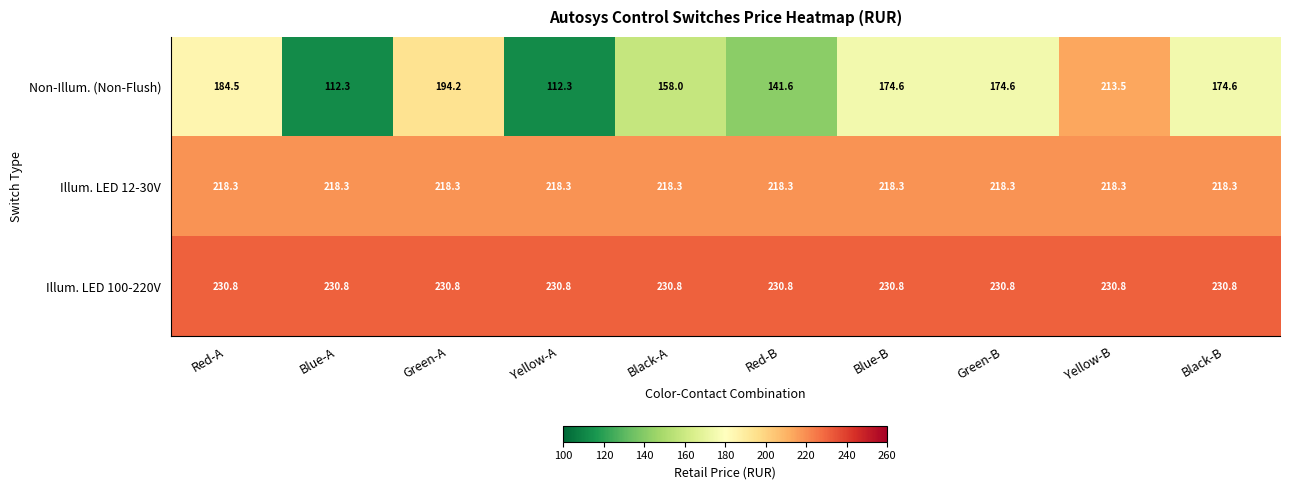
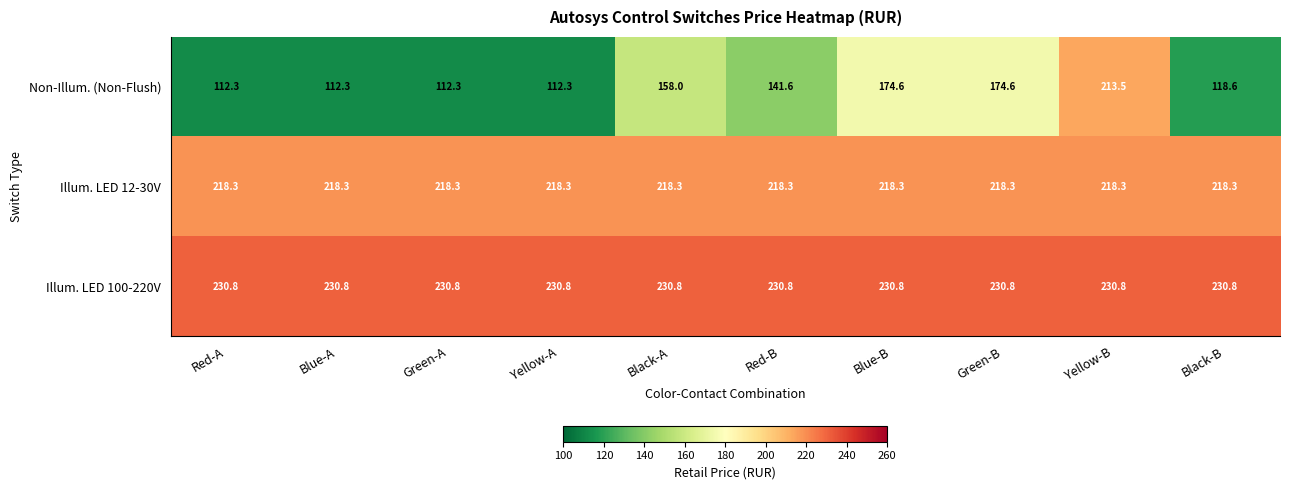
  {
    "Non-Illum. (Non-Flush)": {
-     "Red-A": 184.5,
+     "Red-A": 112.3,
      "Blue-A": 112.3,
-     "Green-A": 194.2,
+     "Green-A": 112.3,
      "Yellow-A": 112.3,
      "Black-A": 158.0,
      "Red-B": 141.6,
      "Blue-B": 174.6,
      "Green-B": 174.6,
      "Yellow-B": 213.5,
-     "Black-B": 174.6
+     "Black-B": 118.6
    },
    "Illum. LED 12-30V": {
      "Red-A": 218.3,
      "Blue-A": 218.3,
      "Green-A": 218.3,
      "Yellow-A": 218.3,
      "Black-A": 218.3,
      "Red-B": 218.3,
      "Blue-B": 218.3,
      "Green-B": 218.3,
      "Yellow-B": 218.3,
      "Black-B": 218.3
    },
    "Illum. LED 100-220V": {
      "Red-A": 230.8,
      "Blue-A": 230.8,
      "Green-A": 230.8,
      "Yellow-A": 230.8,
      "Black-A": 230.8,
      "Red-B": 230.8,
      "Blue-B": 230.8,
      "Green-B": 230.8,
      "Yellow-B": 230.8,
      "Black-B": 230.8
    }
  }
